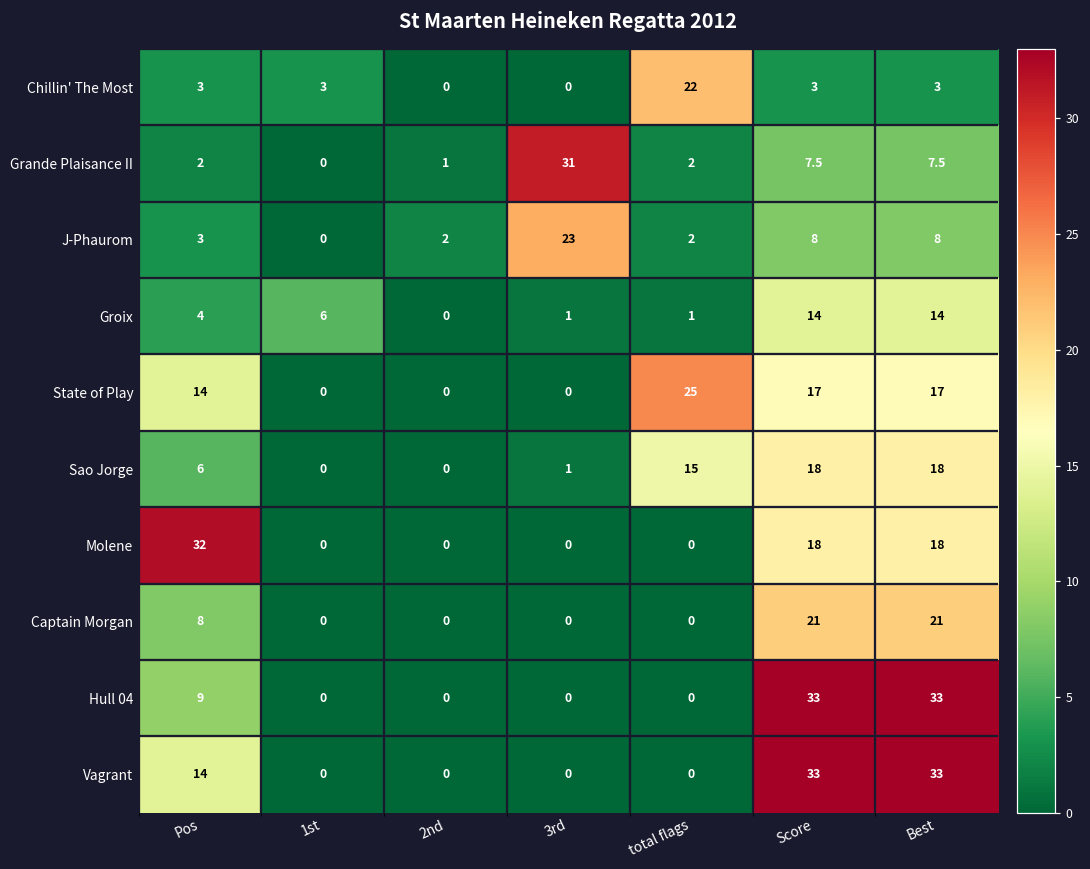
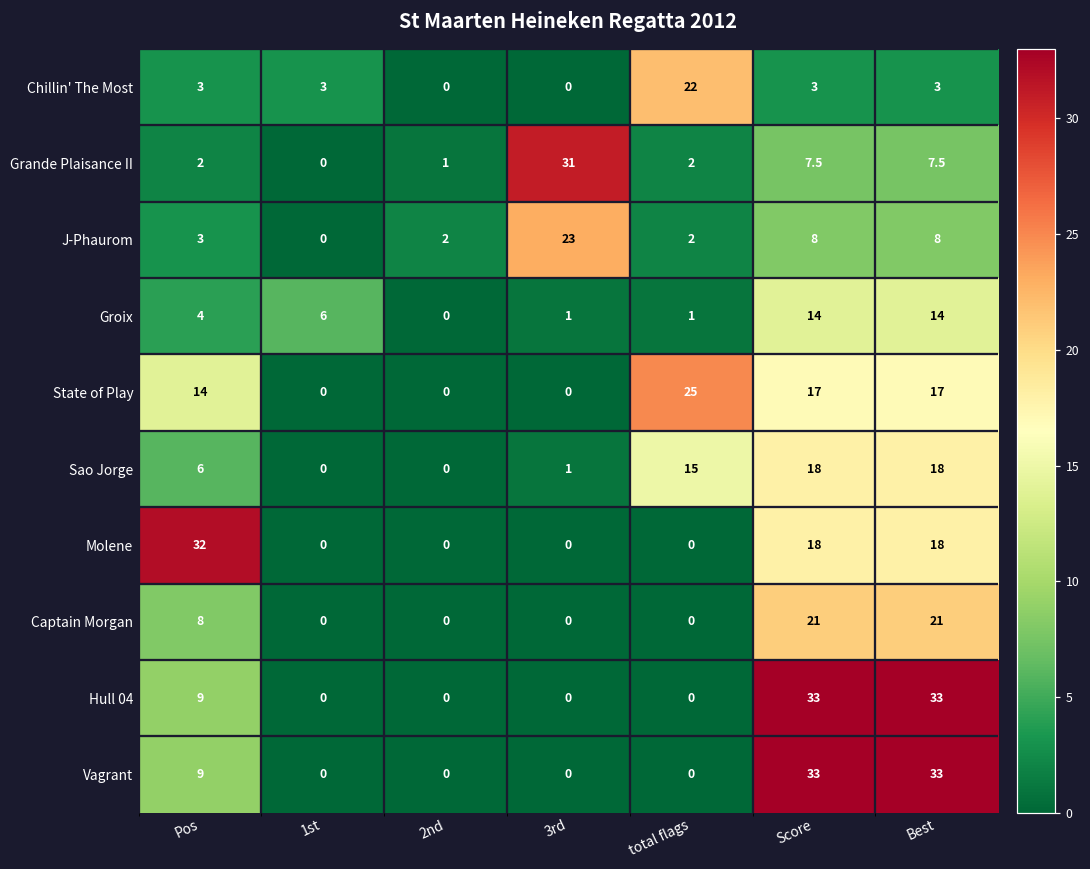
  {
    "Chillin' The Most": {
      "Pos": 3,
      "1st": 3,
      "2nd": 0,
      "3rd": 0,
      "total flags": 22,
      "Score": 3,
      "Best": 3
    },
    "Grande Plaisance II": {
      "Pos": 2,
      "1st": 0,
      "2nd": 1,
      "3rd": 31,
      "total flags": 2,
      "Score": 7.5,
      "Best": 7.5
    },
    "J-Phaurom": {
      "Pos": 3,
      "1st": 0,
      "2nd": 2,
      "3rd": 23,
      "total flags": 2,
      "Score": 8,
      "Best": 8
    },
    "Groix": {
      "Pos": 4,
      "1st": 6,
      "2nd": 0,
      "3rd": 1,
      "total flags": 1,
      "Score": 14,
      "Best": 14
    },
    "State of Play": {
      "Pos": 14,
      "1st": 0,
      "2nd": 0,
      "3rd": 0,
      "total flags": 25,
      "Score": 17,
      "Best": 17
    },
    "Sao Jorge": {
      "Pos": 6,
      "1st": 0,
      "2nd": 0,
      "3rd": 1,
      "total flags": 15,
      "Score": 18,
      "Best": 18
    },
    "Molene": {
      "Pos": 32,
      "1st": 0,
      "2nd": 0,
      "3rd": 0,
      "total flags": 0,
      "Score": 18,
      "Best": 18
    },
    "Captain Morgan": {
      "Pos": 8,
      "1st": 0,
      "2nd": 0,
      "3rd": 0,
      "total flags": 0,
      "Score": 21,
      "Best": 21
    },
    "Hull 04": {
      "Pos": 9,
      "1st": 0,
      "2nd": 0,
      "3rd": 0,
      "total flags": 0,
      "Score": 33,
      "Best": 33
    },
    "Vagrant": {
-     "Pos": 14,
+     "Pos": 9,
      "1st": 0,
      "2nd": 0,
      "3rd": 0,
      "total flags": 0,
      "Score": 33,
      "Best": 33
    }
  }
